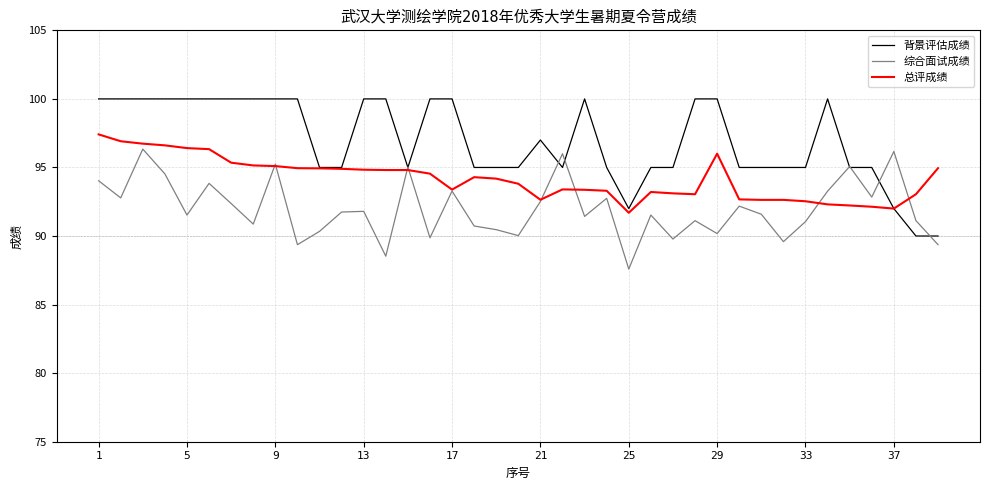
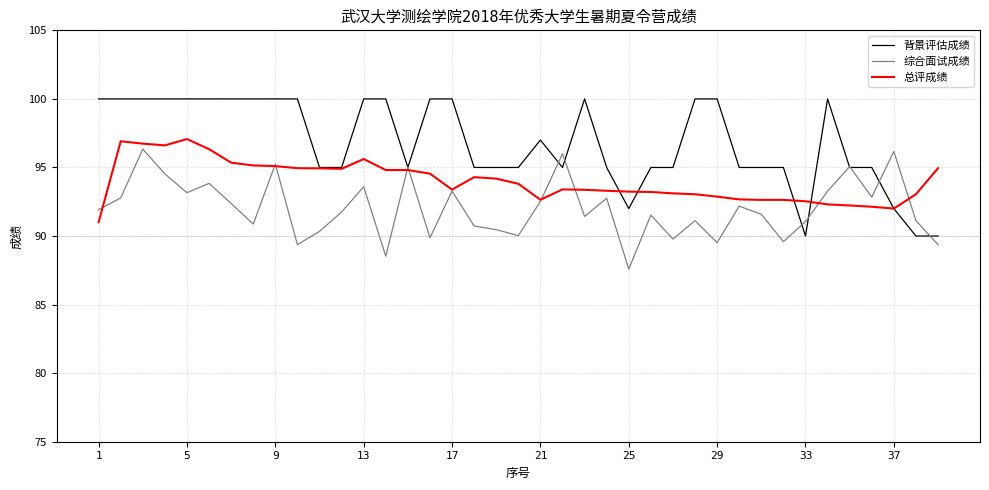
  {
    "背景评估成绩": {
      "1": 100,
      "5": 100,
      "9": 100,
      "13": 100,
      "17": 100,
      "21": 97,
      "25": 92,
      "29": 100,
-     "33": 95
+     "33": 90
    },
    "综合面试成绩": {
-     "1": 94.0,
-     "5": 91.5,
-     "13": 91.8,
+     "1": 91.9,
+     "5": 93.2,
+     "13": 93.6,
      "25": 87.6,
-     "29": 90.2,
+     "29": 89.5,
      "33": 91.1,
      "37": 96.2
    },
    "总评成绩": {
-     "1": 97.4,
-     "5": 96.4,
-     "13": 94.8,
-     "25": 91.7,
-     "29": 96.0,
+     "1": 91.0,
+     "5": 97.1,
+     "13": 95.6,
+     "25": 93.2,
+     "29": 92.9,
      "33": 92.5
    }
  }
